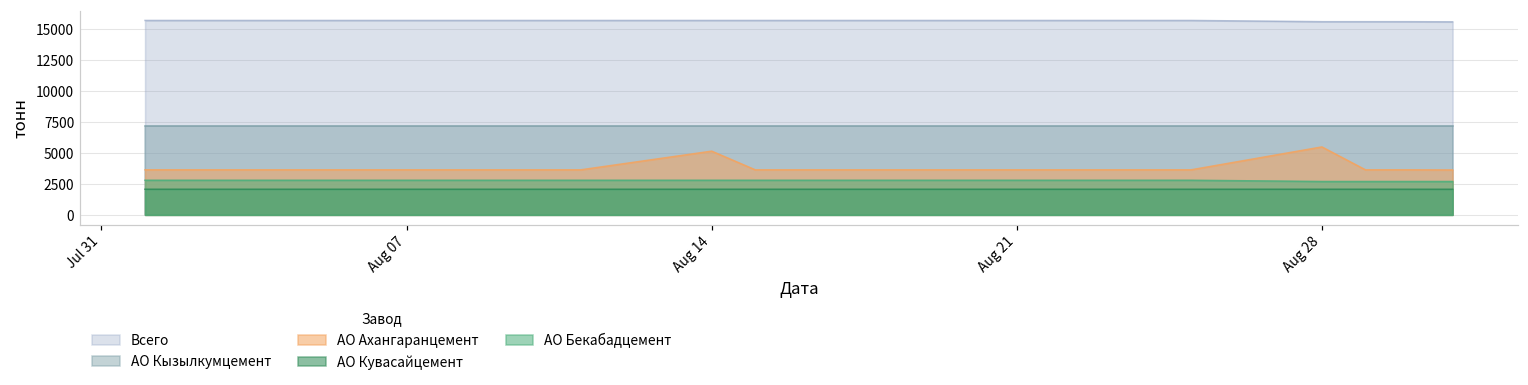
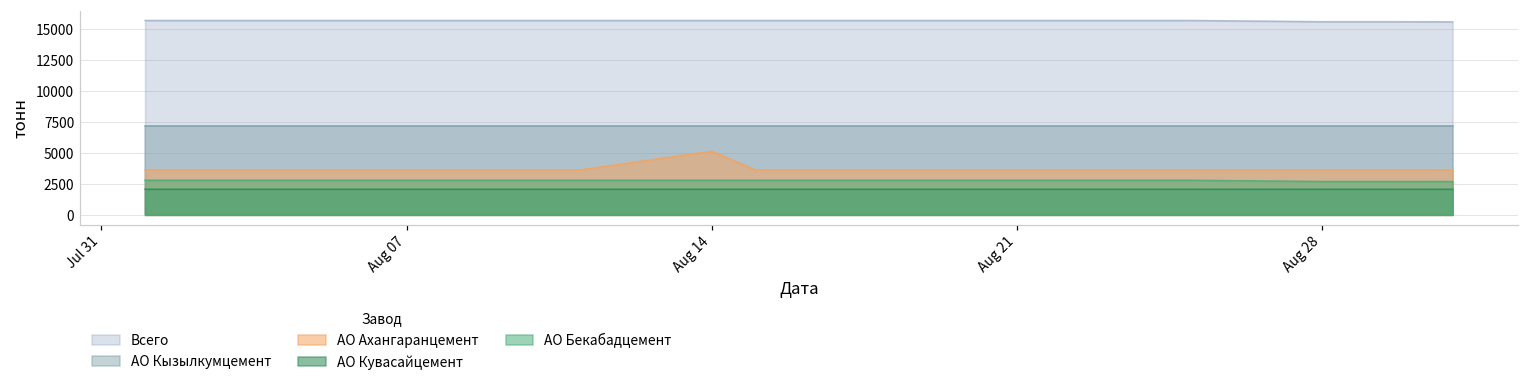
  {
    "АО Ахангаранцемент": {
      "Aug 07": 3600,
      "Aug 14": 5200,
      "Aug 21": 3600,
-     "Aug 28": 5500
+     "Aug 28": 3600
    }
  }
